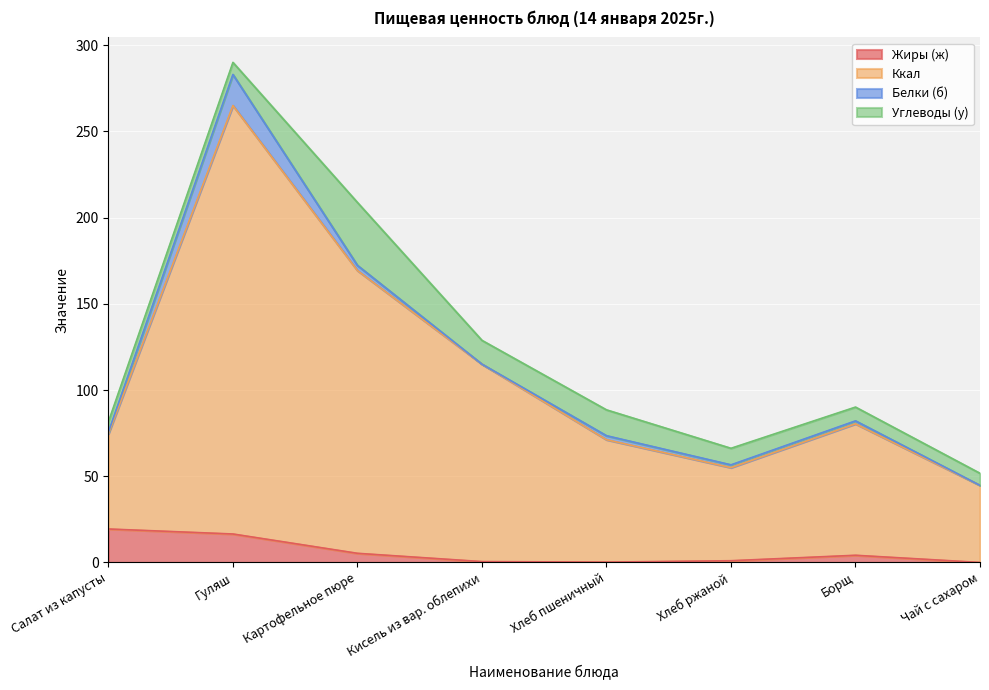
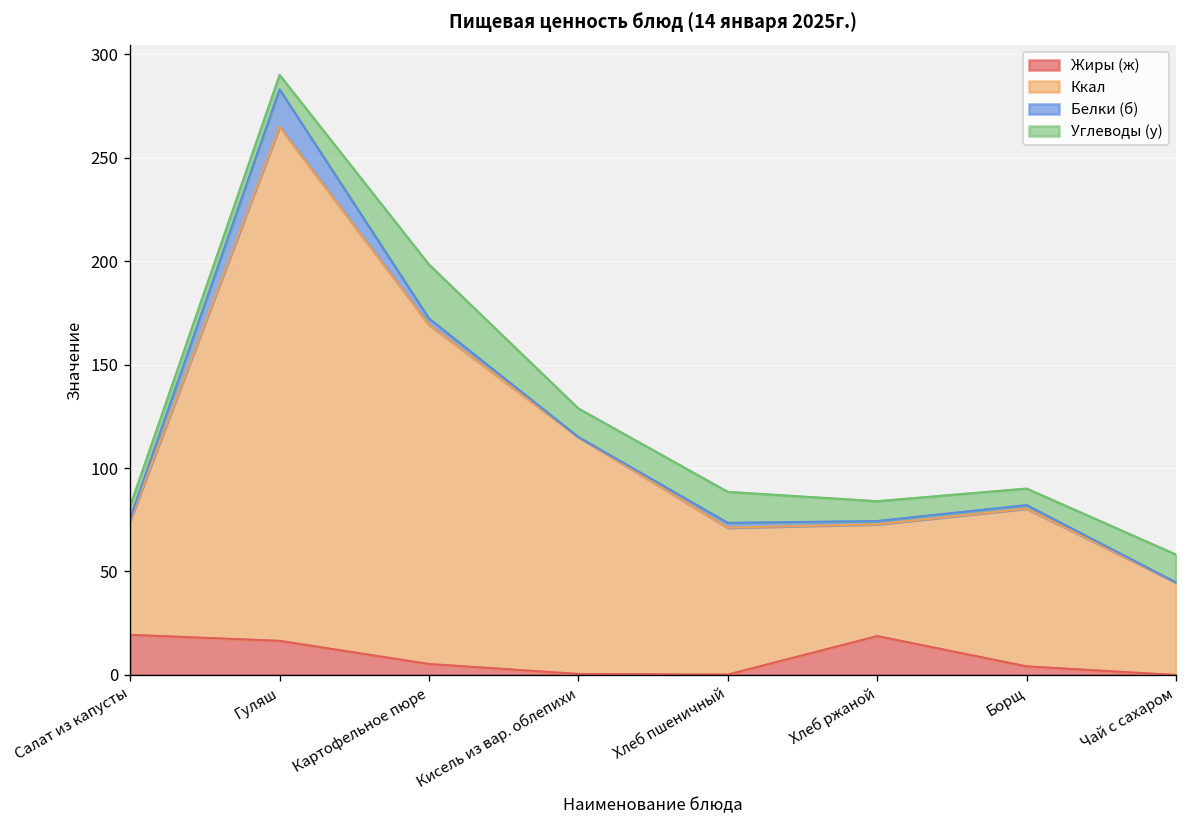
  {
    "Жиры (ж)": {
      "Салат из капусты": 19,
      "Гуляш": 17,
      "Картофельное пюре": 5,
      "Кисель из вар. облепихи": 1,
      "Хлеб пшеничный": 0,
-     "Хлеб ржаной": 1,
+     "Хлеб ржаной": 19,
      "Борщ": 4,
      "Чай с сахаром": 0
    },
    "Ккал": {
      "Гуляш": 249,
      "Картофельное пюре": 164,
      "Хлеб пшеничный": 71,
      "Хлеб ржаной": 54,
      "Борщ": 76
    },
    "Белки (б)": {
      "Гуляш": 18,
      "Картофельное пюре": 3,
      "Хлеб пшеничный": 2,
      "Хлеб ржаной": 2,
      "Борщ": 2
    },
    "Углеводы (у)": {
      "Салат из капусты": 6,
      "Гуляш": 7,
-     "Картофельное пюре": 37,
+     "Картофельное пюре": 26,
      "Кисель из вар. облепихи": 14,
      "Хлеб пшеничный": 15,
      "Хлеб ржаной": 10,
      "Борщ": 8,
-     "Чай с сахаром": 7
+     "Чай с сахаром": 14
    }
  }
